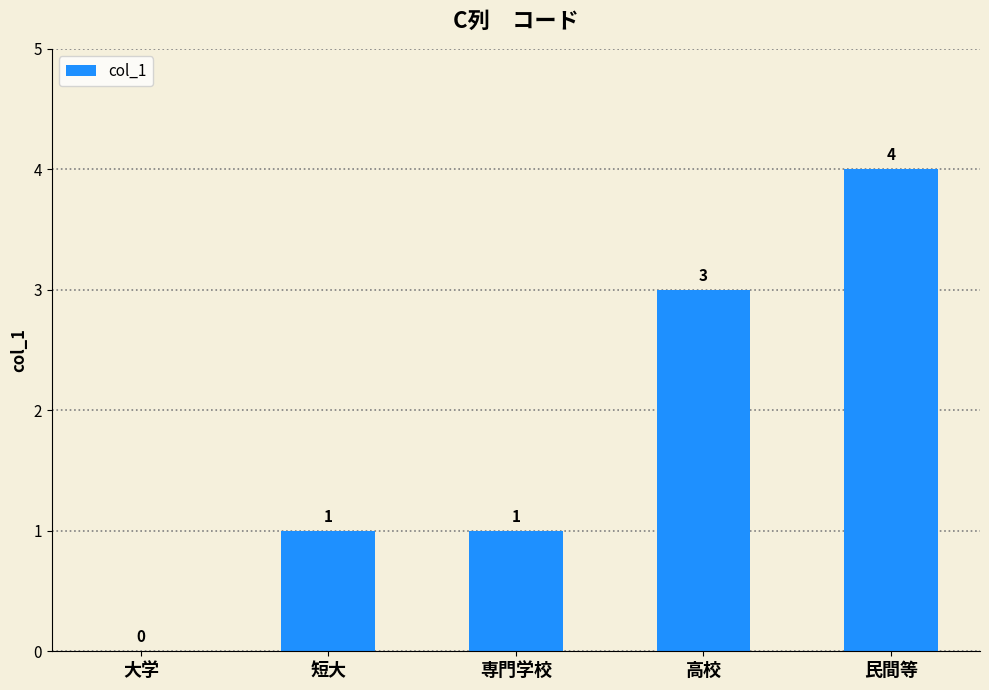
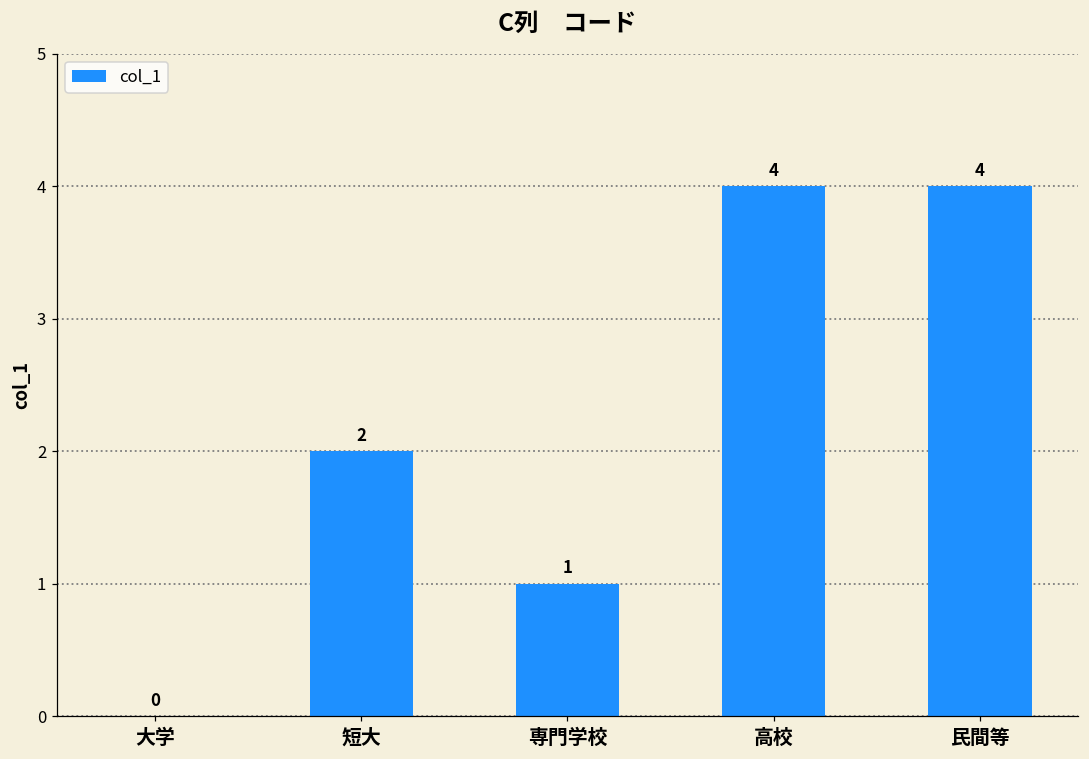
  {
    "大学": 0,
-   "短大": 1,
+   "短大": 2,
    "専門学校": 1,
-   "高校": 3,
+   "高校": 4,
    "民間等": 4
  }
